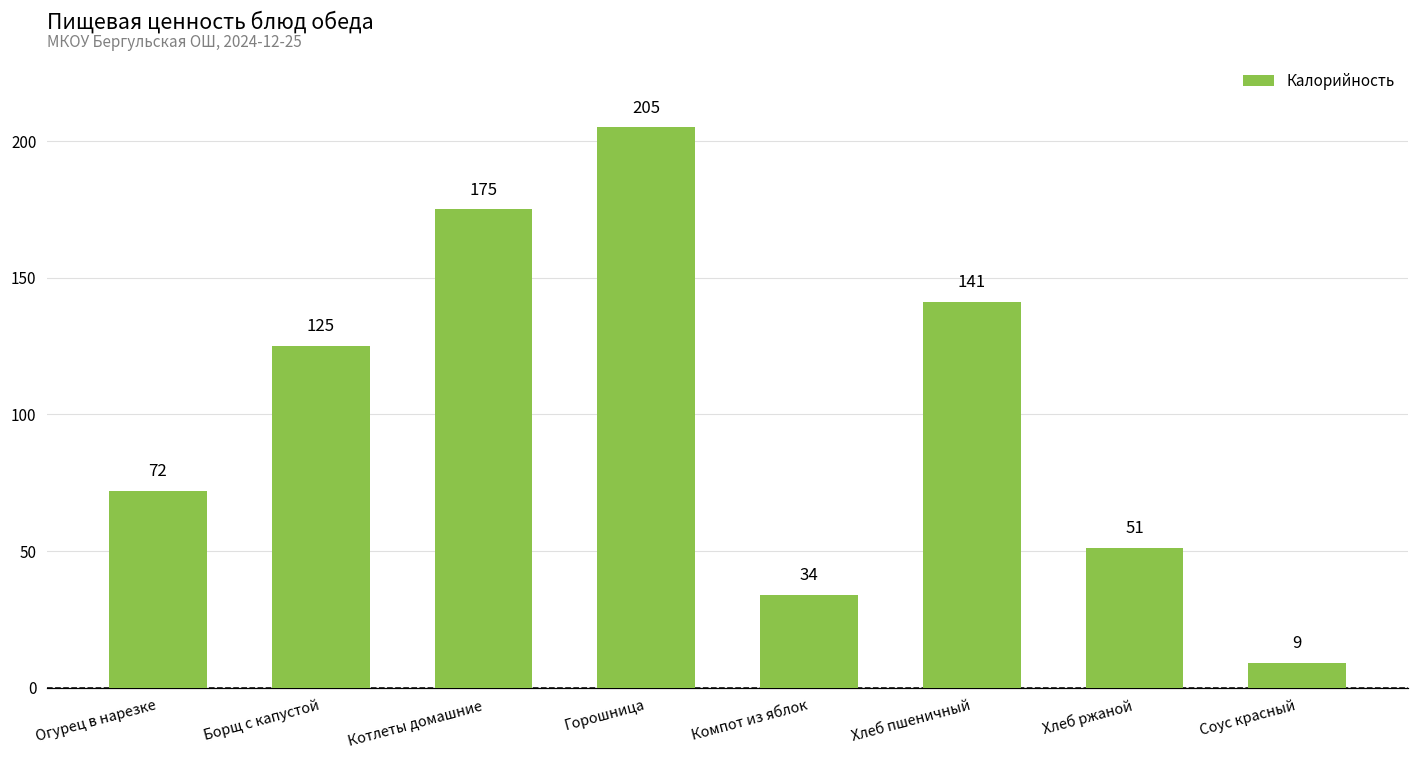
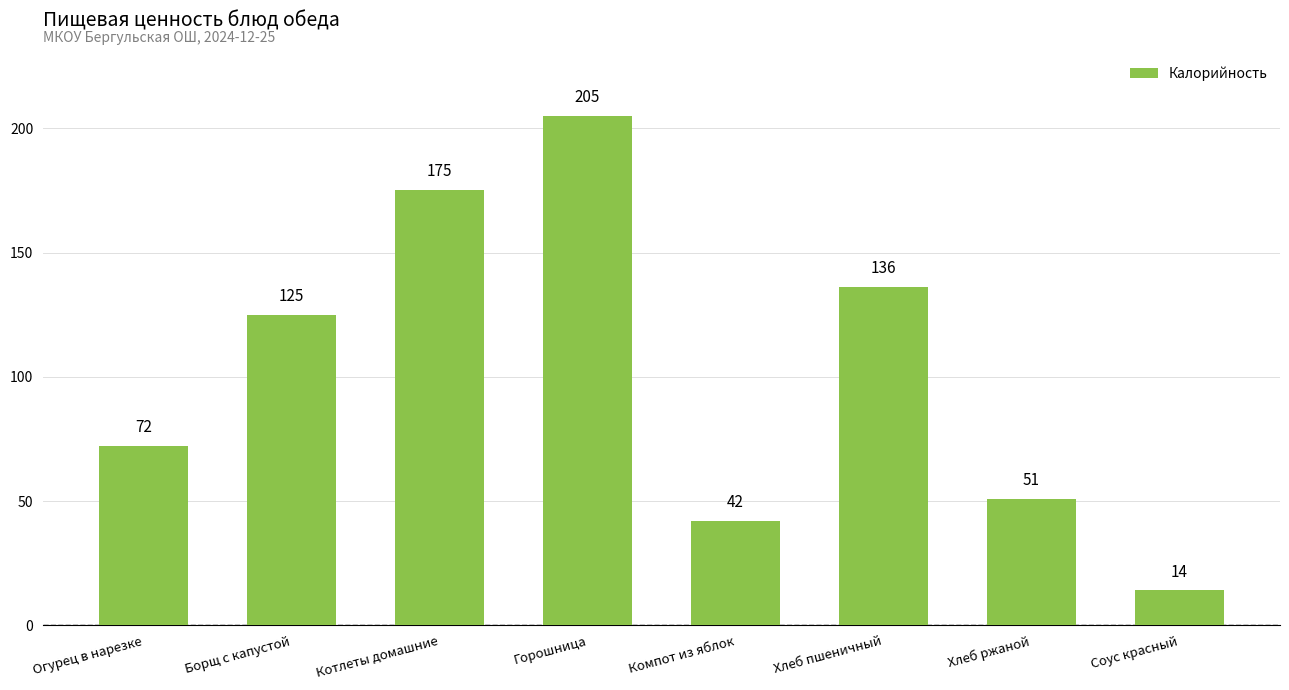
  {
    "Огурец в нарезке": 72,
    "Борщ с капустой": 125,
    "Котлеты домашние": 175,
    "Горошница": 205,
-   "Компот из яблок": 34,
-   "Хлеб пшеничный": 141,
+   "Компот из яблок": 42,
+   "Хлеб пшеничный": 136,
    "Хлеб ржаной": 51,
-   "Соус красный": 9
+   "Соус красный": 14
  }
